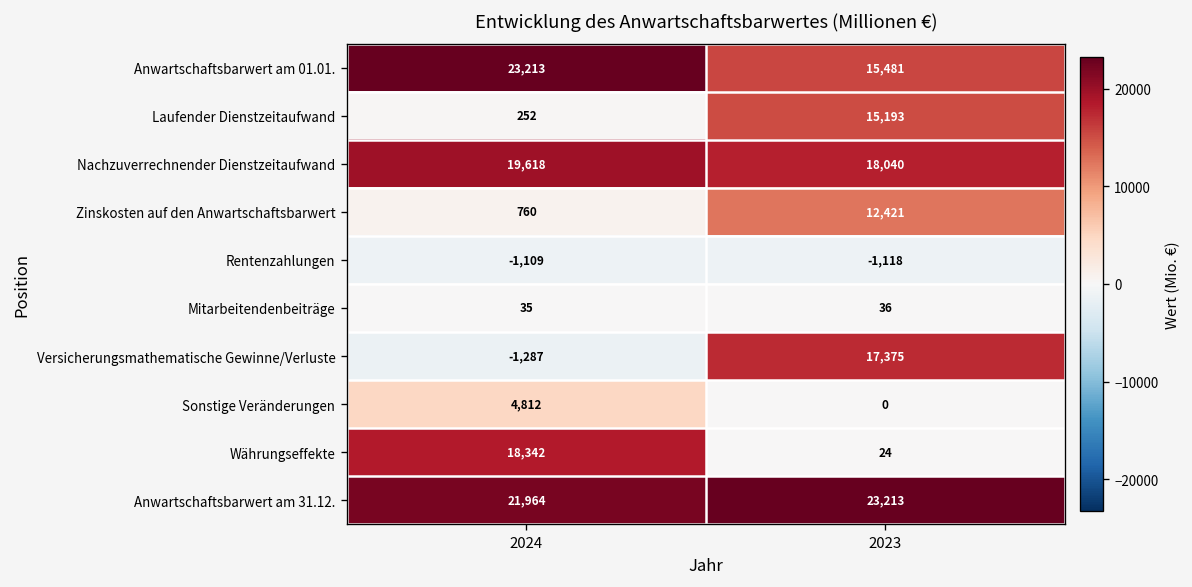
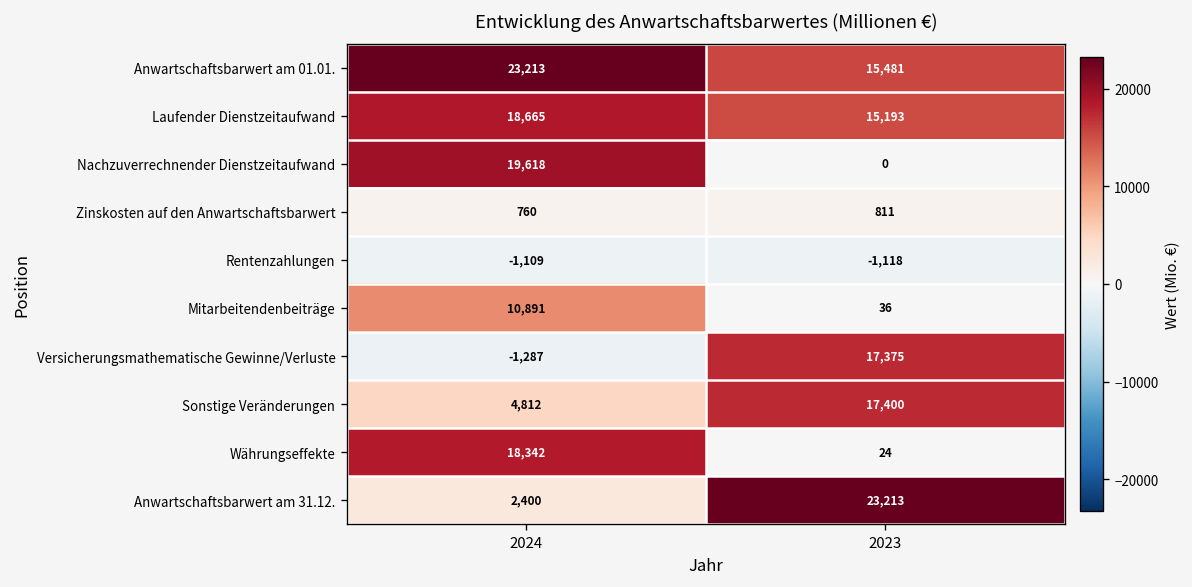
  {
    "Anwartschaftsbarwert am 01.01.": {
      "2024": "23,213",
      "2023": "15,481"
    },
    "Laufender Dienstzeitaufwand": {
-     "2024": "252",
+     "2024": "18,665",
      "2023": "15,193"
    },
    "Nachzuverrechnender Dienstzeitaufwand": {
      "2024": "19,618",
-     "2023": "18,040"
+     "2023": "0"
    },
    "Zinskosten auf den Anwartschaftsbarwert": {
      "2024": "760",
-     "2023": "12,421"
+     "2023": "811"
    },
    "Rentenzahlungen": {
      "2024": "-1,109",
      "2023": "-1,118"
    },
    "Mitarbeitendenbeiträge": {
-     "2024": "35",
+     "2024": "10,891",
      "2023": "36"
    },
    "Versicherungsmathematische Gewinne/Verluste": {
      "2024": "-1,287",
      "2023": "17,375"
    },
    "Sonstige Veränderungen": {
      "2024": "4,812",
-     "2023": "0"
+     "2023": "17,400"
    },
    "Währungseffekte": {
      "2024": "18,342",
      "2023": "24"
    },
    "Anwartschaftsbarwert am 31.12.": {
-     "2024": "21,964",
+     "2024": "2,400",
      "2023": "23,213"
    }
  }
